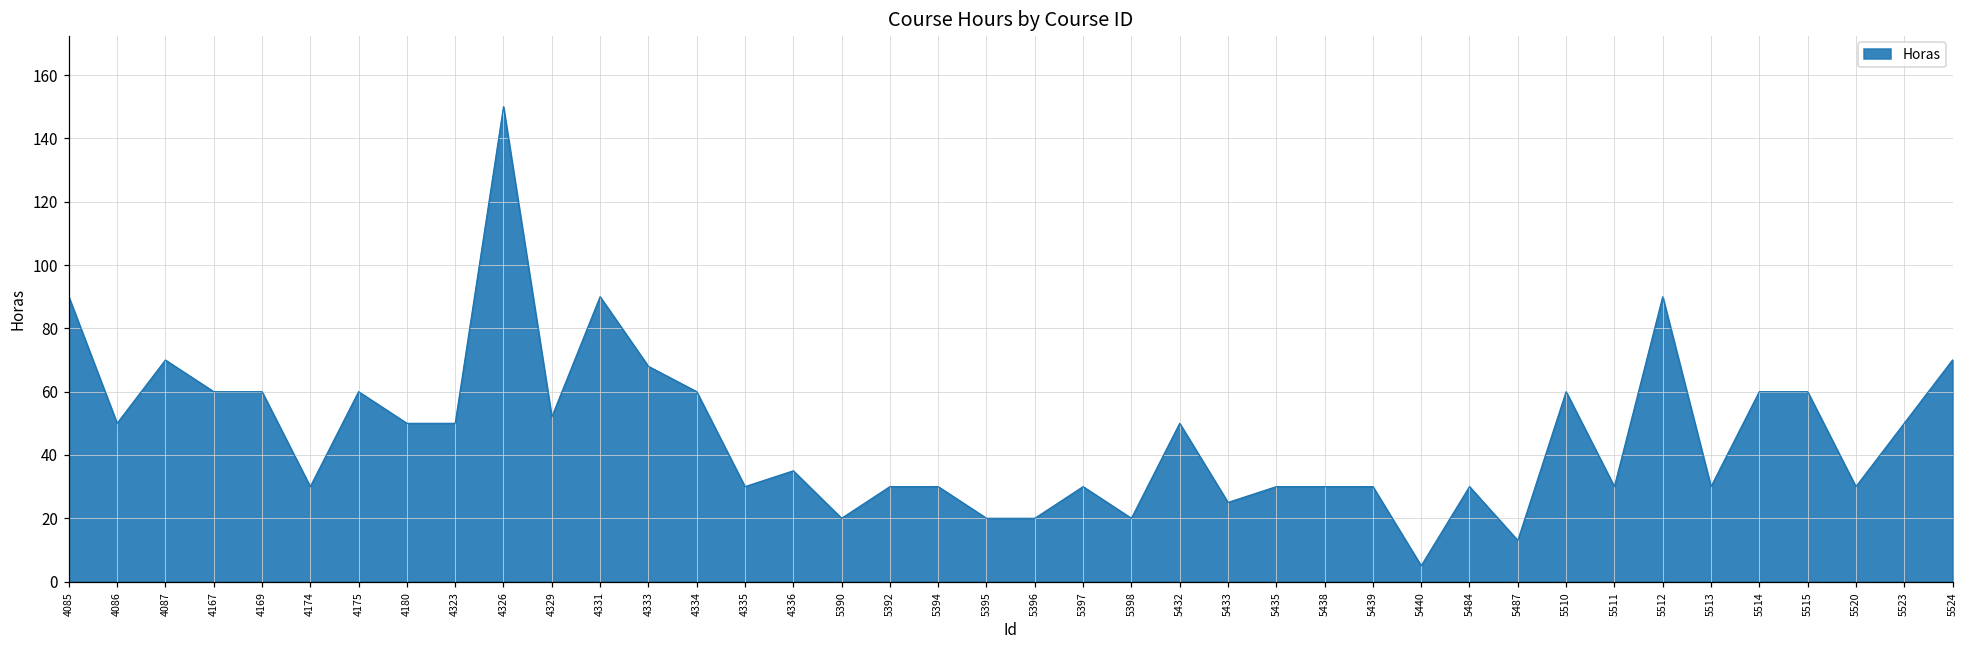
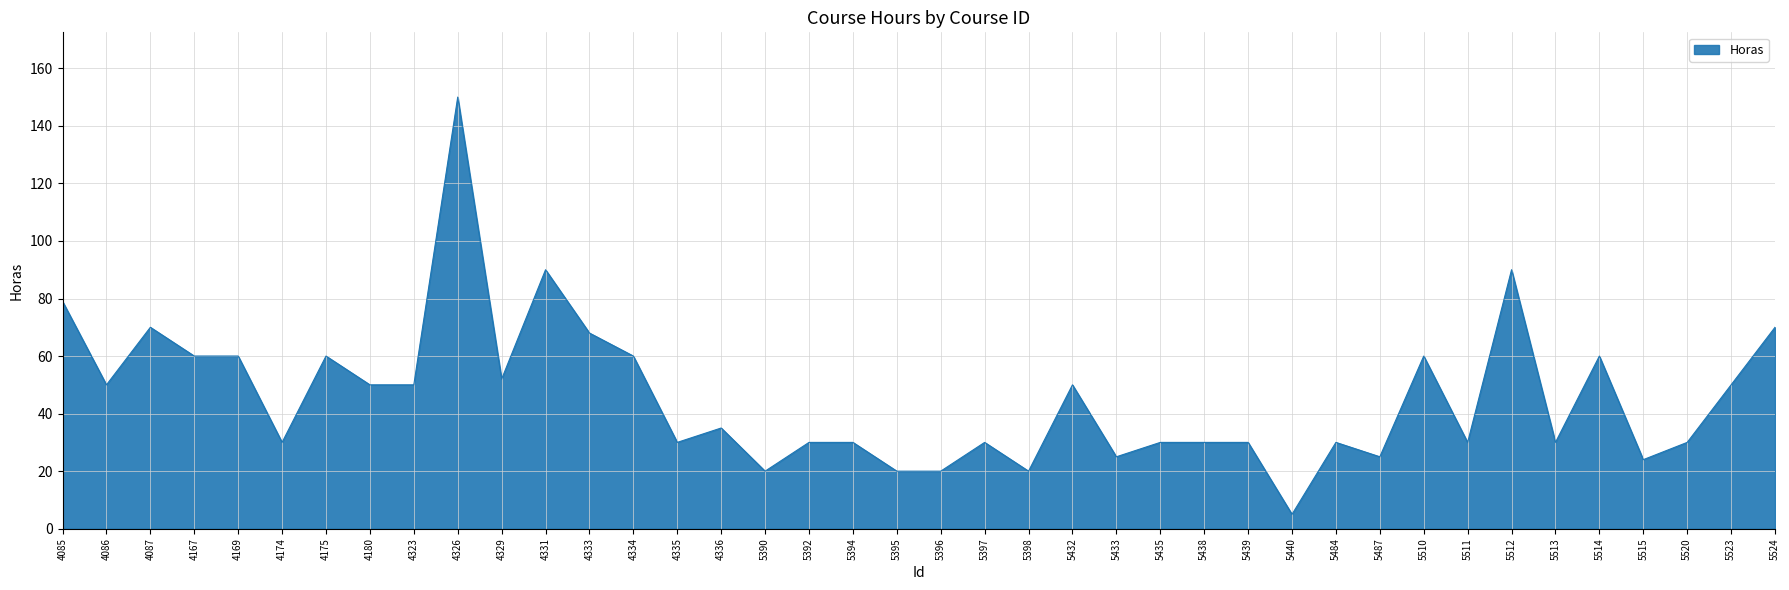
  {
-   "4085": 90,
+   "4085": 79,
    "4086": 50,
    "4087": 70,
    "4167": 60,
    "4169": 60,
    "4174": 30,
    "4175": 60,
    "4180": 50,
    "4323": 50,
    "4326": 150,
    "4329": 52,
    "4331": 90,
    "4333": 68,
    "4334": 60,
    "4335": 30,
    "4336": 35,
    "5390": 20,
    "5392": 30,
    "5394": 30,
    "5395": 20,
    "5396": 20,
    "5397": 30,
    "5398": 20,
    "5432": 50,
    "5433": 25,
    "5435": 30,
    "5438": 30,
    "5439": 30,
    "5440": 5,
    "5484": 30,
-   "5487": 13,
+   "5487": 25,
    "5510": 60,
    "5511": 30,
    "5512": 90,
    "5513": 30,
    "5514": 60,
-   "5515": 60,
+   "5515": 24,
    "5520": 30,
    "5523": 50,
    "5524": 70
  }
